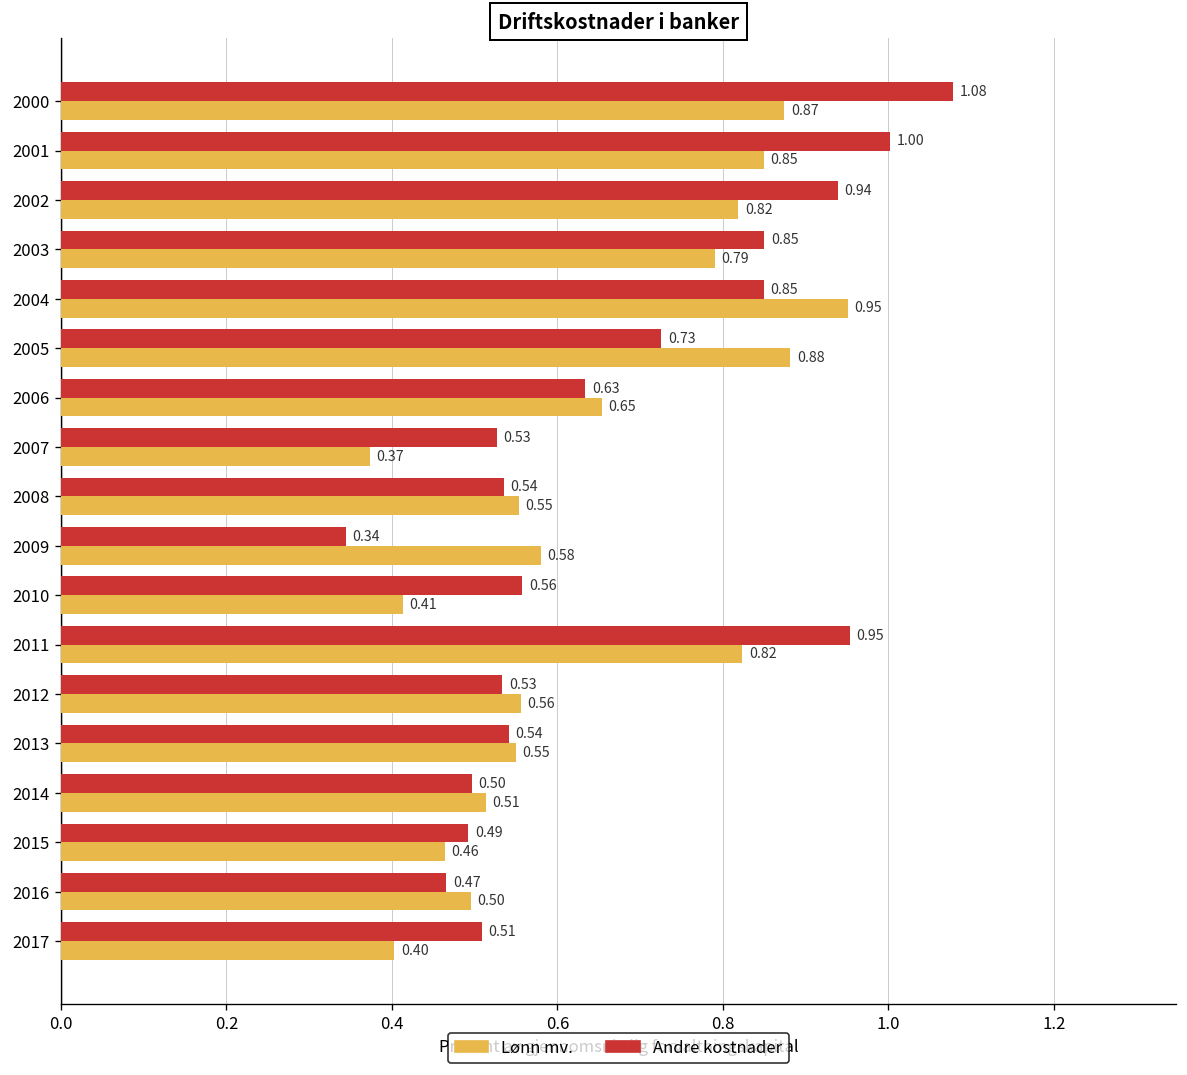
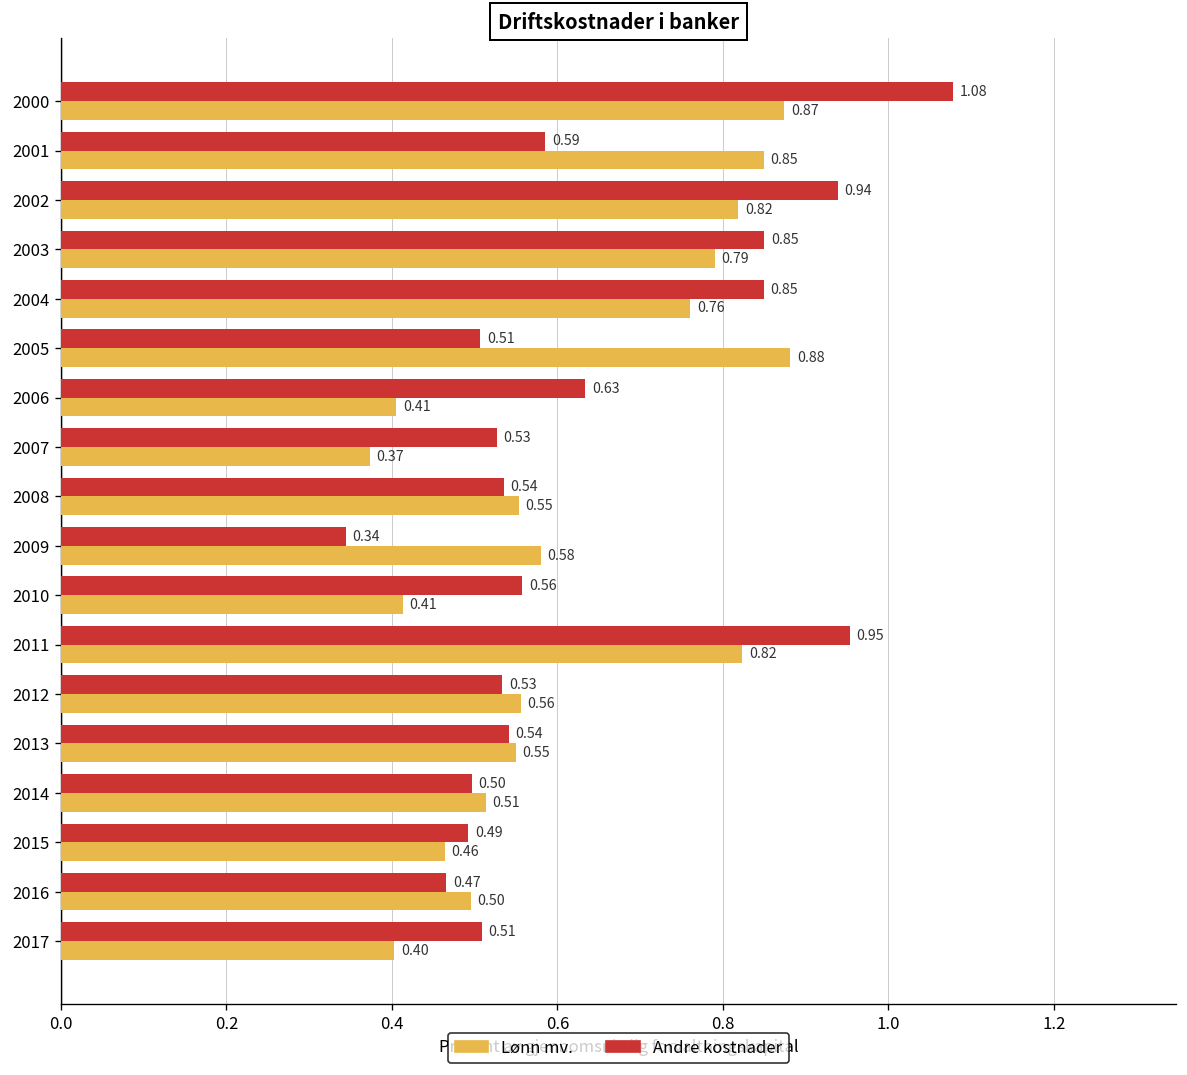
  {
    "Lønn mv.": {
      "2000": 0.87,
      "2001": 0.85,
      "2002": 0.82,
      "2003": 0.79,
-     "2004": 0.95,
+     "2004": 0.76,
      "2005": 0.88,
-     "2006": 0.65,
+     "2006": 0.41,
      "2007": 0.37,
      "2008": 0.55,
      "2009": 0.58,
      "2010": 0.41,
      "2011": 0.82,
      "2012": 0.56,
      "2013": 0.55,
      "2014": 0.51,
      "2015": 0.46,
      "2016": 0.50,
      "2017": 0.40
    },
    "Andre kostnader": {
      "2000": 1.08,
-     "2001": 1.00,
+     "2001": 0.59,
      "2002": 0.94,
      "2003": 0.85,
      "2004": 0.85,
-     "2005": 0.73,
+     "2005": 0.51,
      "2006": 0.63,
      "2007": 0.53,
      "2008": 0.54,
      "2009": 0.34,
      "2010": 0.56,
      "2011": 0.95,
      "2012": 0.53,
      "2013": 0.54,
      "2014": 0.50,
      "2015": 0.49,
      "2016": 0.47,
      "2017": 0.51
    }
  }
